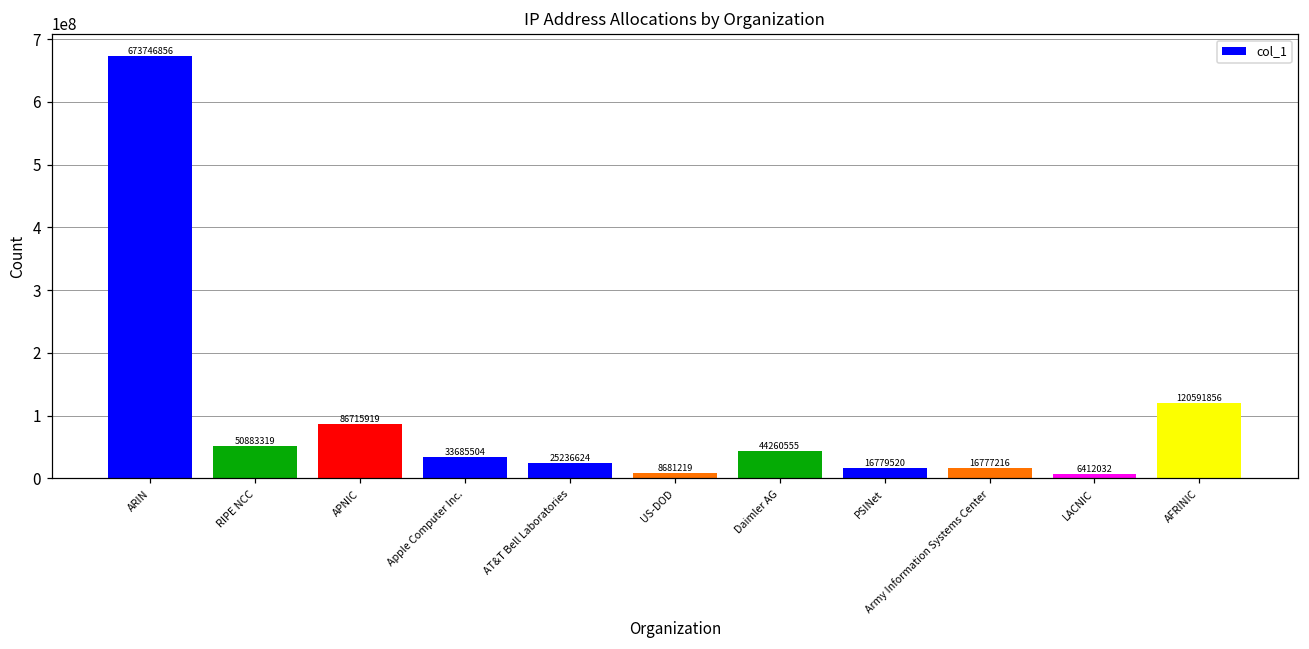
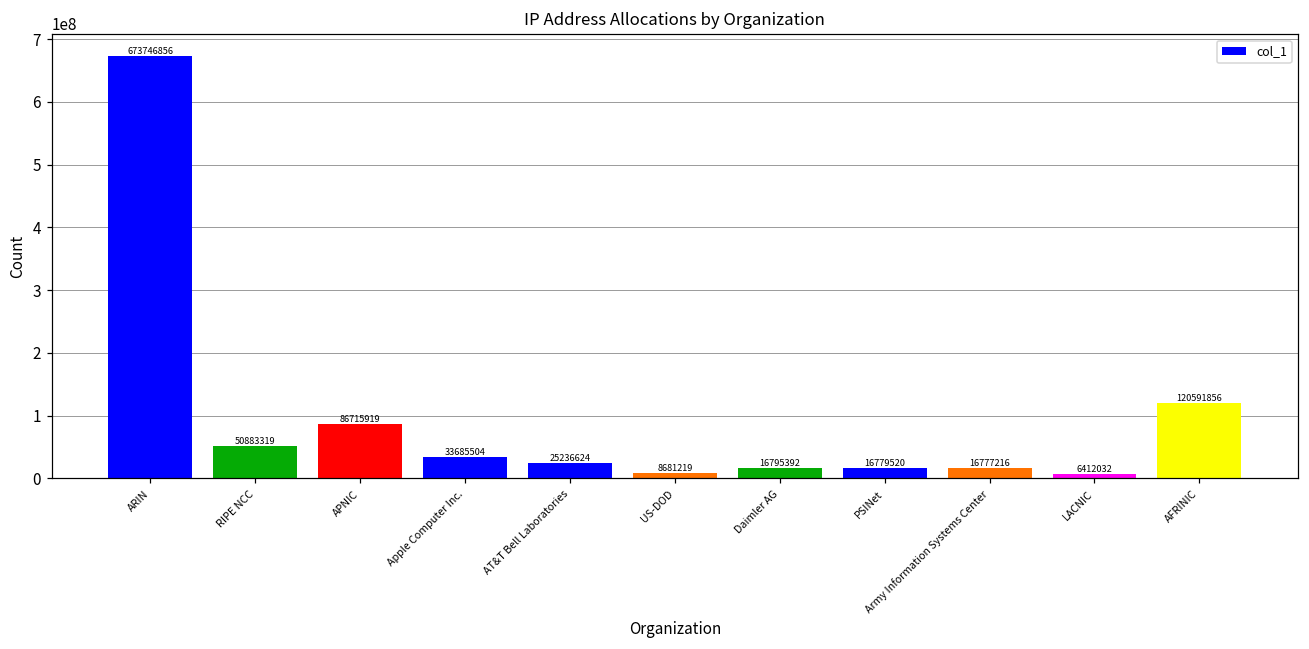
  {
    "ARIN": 673746856,
    "RIPE NCC": 50883319,
    "APNIC": 86715919,
    "Apple Computer Inc.": 33685504,
    "AT&T Bell Laboratories": 25236624,
    "US-DOD": 8681219,
-   "Daimler AG": 44260555,
+   "Daimler AG": 16795392,
    "PSINet": 16779520,
    "Army Information Systems Center": 16777216,
    "LACNIC": 6412032,
    "AFRINIC": 120591856
  }
